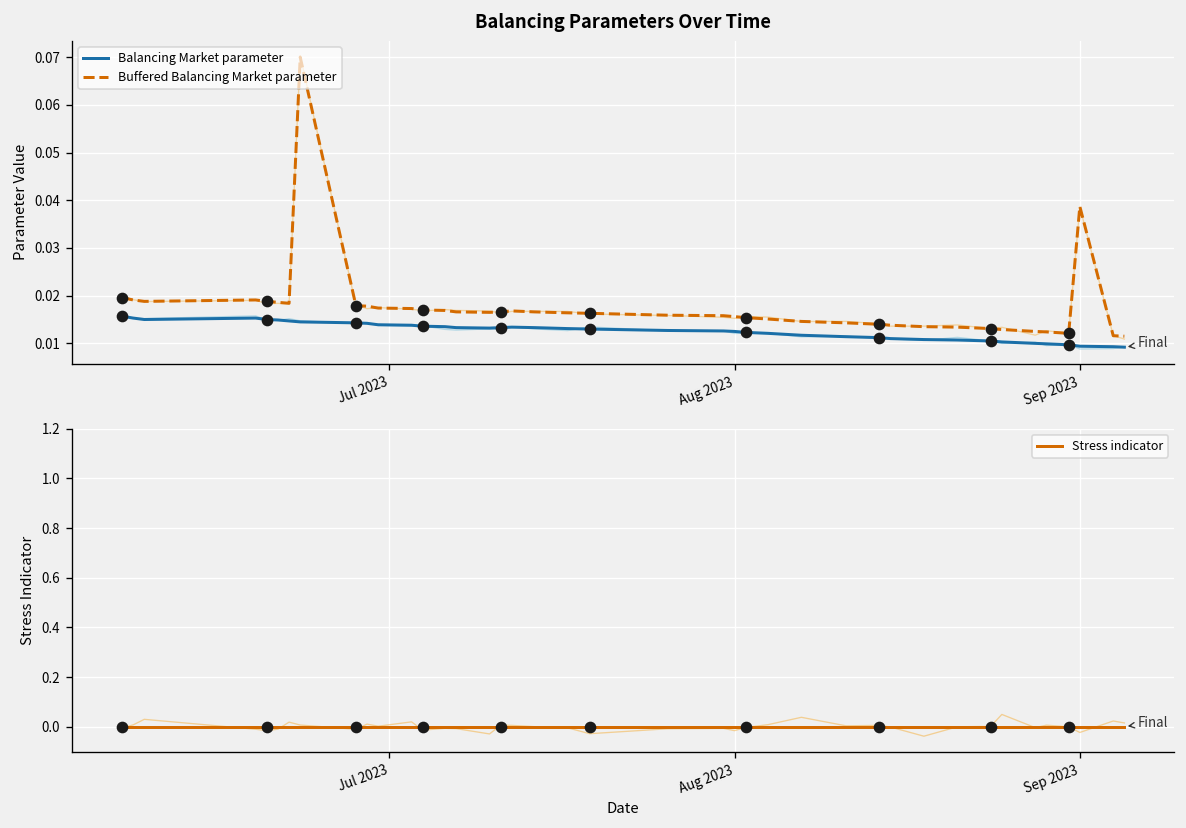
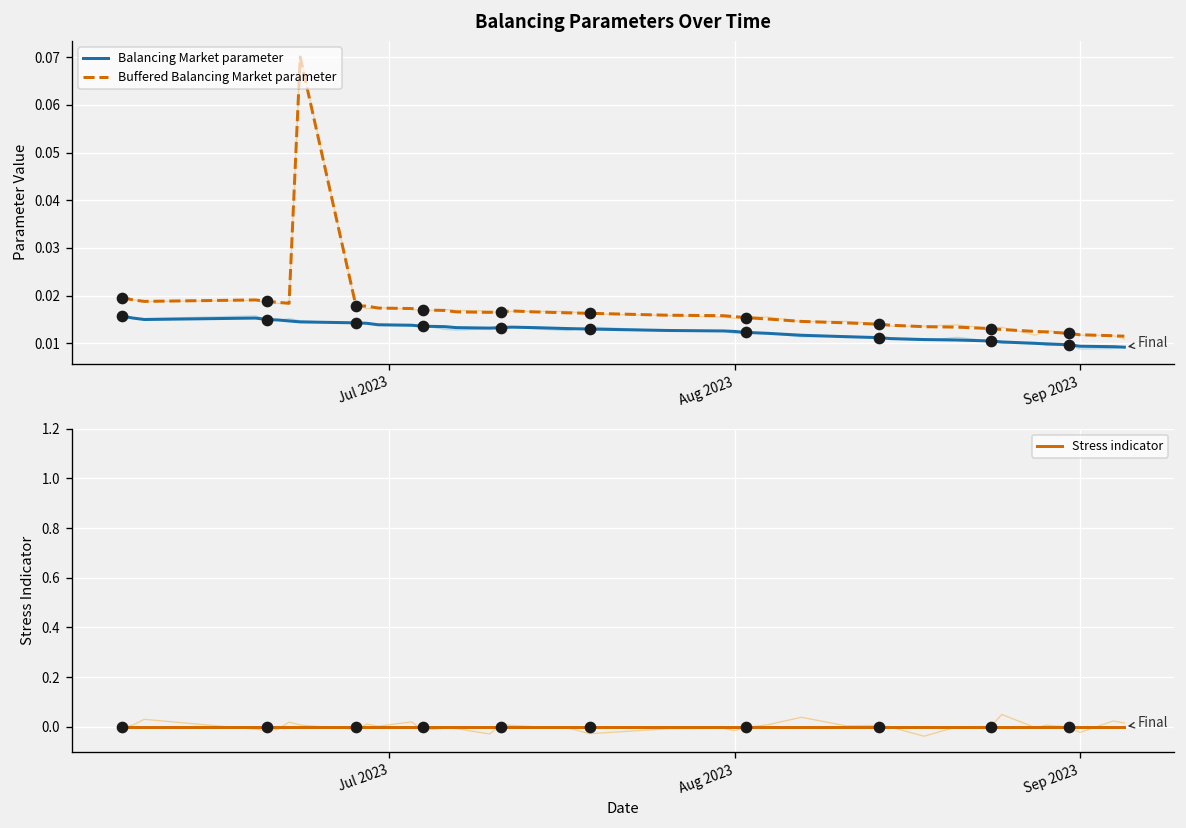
  {
    "Balancing Parameters Over Time": {
      "Buffered Balancing Market parameter": {
-       "Sep 2023": 0.039
+       "Sep 2023": 0.012
      }
    }
  }
